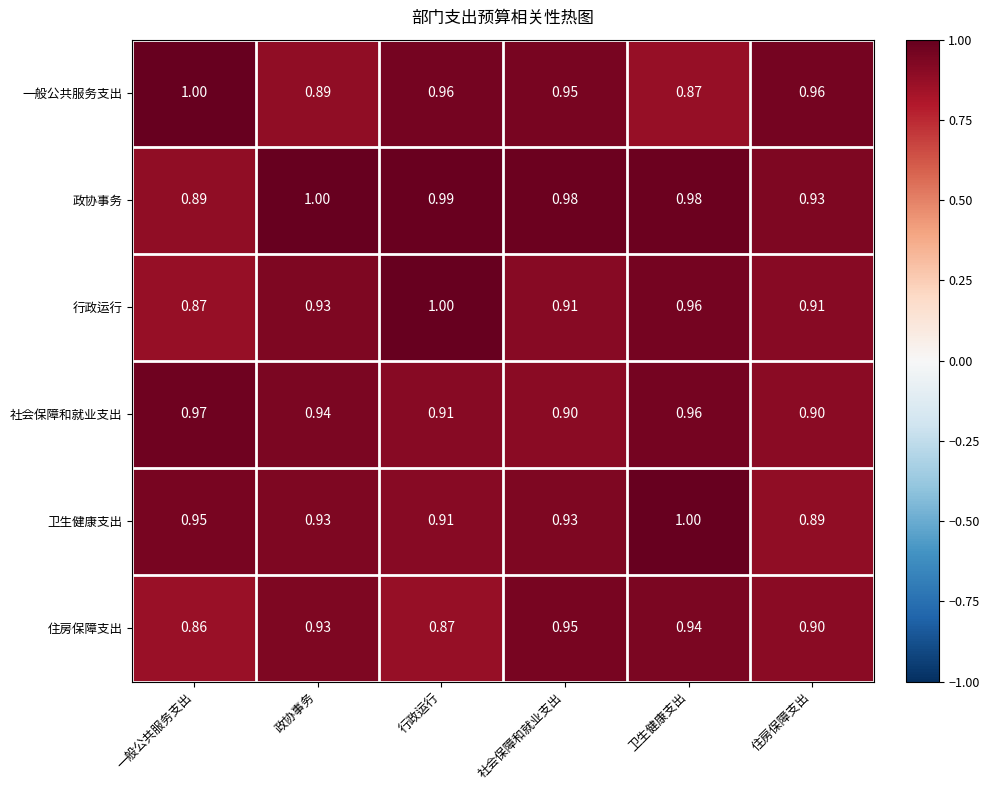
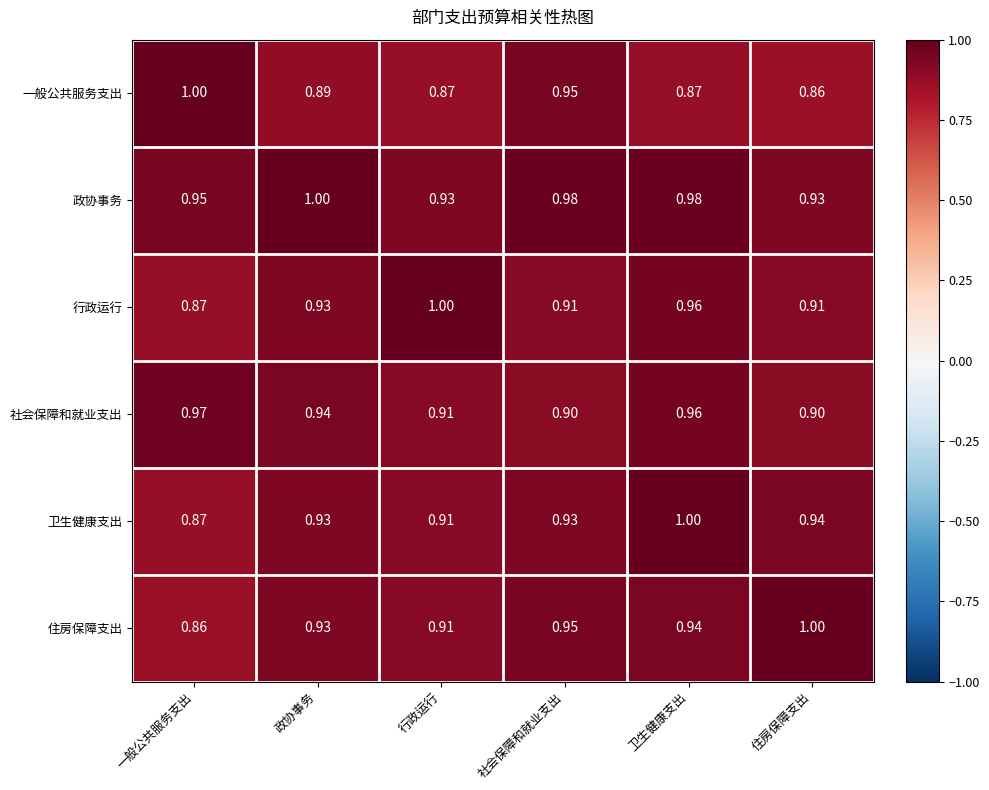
  {
    "一般公共服务支出": {
      "一般公共服务支出": 1.00,
      "政协事务": 0.89,
-     "行政运行": 0.96,
+     "行政运行": 0.87,
      "社会保障和就业支出": 0.95,
      "卫生健康支出": 0.87,
-     "住房保障支出": 0.96
+     "住房保障支出": 0.86
    },
    "政协事务": {
-     "一般公共服务支出": 0.89,
+     "一般公共服务支出": 0.95,
      "政协事务": 1.00,
-     "行政运行": 0.99,
+     "行政运行": 0.93,
      "社会保障和就业支出": 0.98,
      "卫生健康支出": 0.98,
      "住房保障支出": 0.93
    },
    "行政运行": {
      "一般公共服务支出": 0.87,
      "政协事务": 0.93,
      "行政运行": 1.00,
      "社会保障和就业支出": 0.91,
      "卫生健康支出": 0.96,
      "住房保障支出": 0.91
    },
    "社会保障和就业支出": {
      "一般公共服务支出": 0.97,
      "政协事务": 0.94,
      "行政运行": 0.91,
      "社会保障和就业支出": 0.90,
      "卫生健康支出": 0.96,
      "住房保障支出": 0.90
    },
    "卫生健康支出": {
-     "一般公共服务支出": 0.95,
+     "一般公共服务支出": 0.87,
      "政协事务": 0.93,
      "行政运行": 0.91,
      "社会保障和就业支出": 0.93,
      "卫生健康支出": 1.00,
-     "住房保障支出": 0.89
+     "住房保障支出": 0.94
    },
    "住房保障支出": {
      "一般公共服务支出": 0.86,
      "政协事务": 0.93,
-     "行政运行": 0.87,
+     "行政运行": 0.91,
      "社会保障和就业支出": 0.95,
      "卫生健康支出": 0.94,
-     "住房保障支出": 0.90
+     "住房保障支出": 1.00
    }
  }
